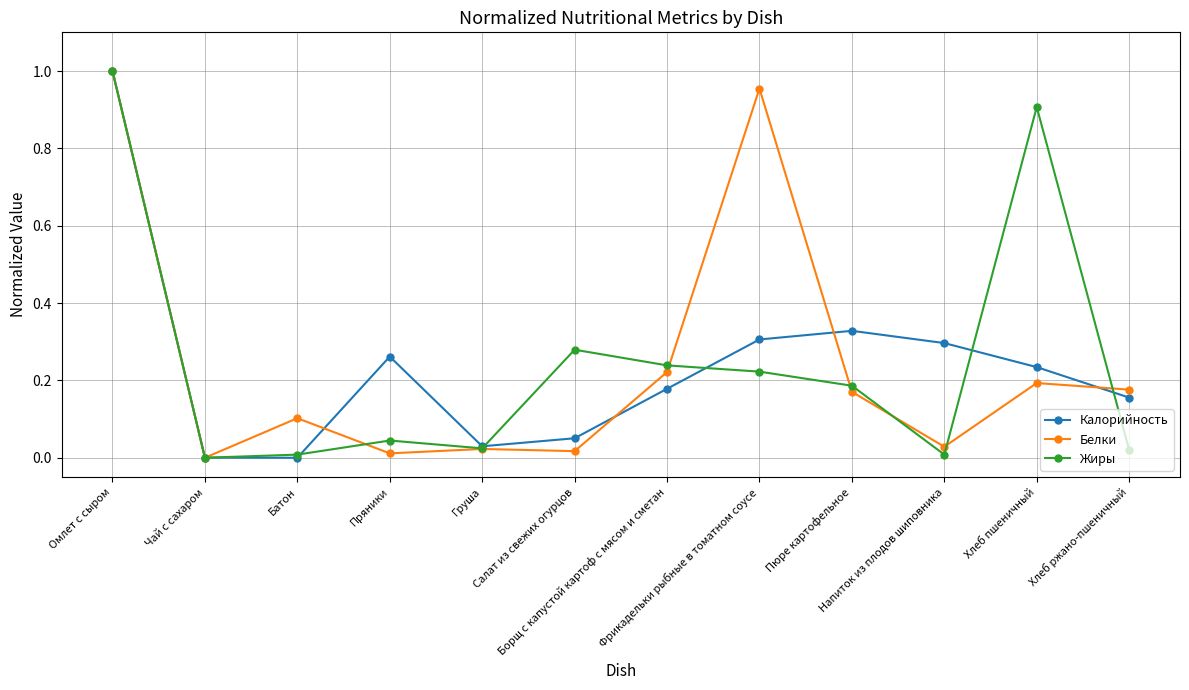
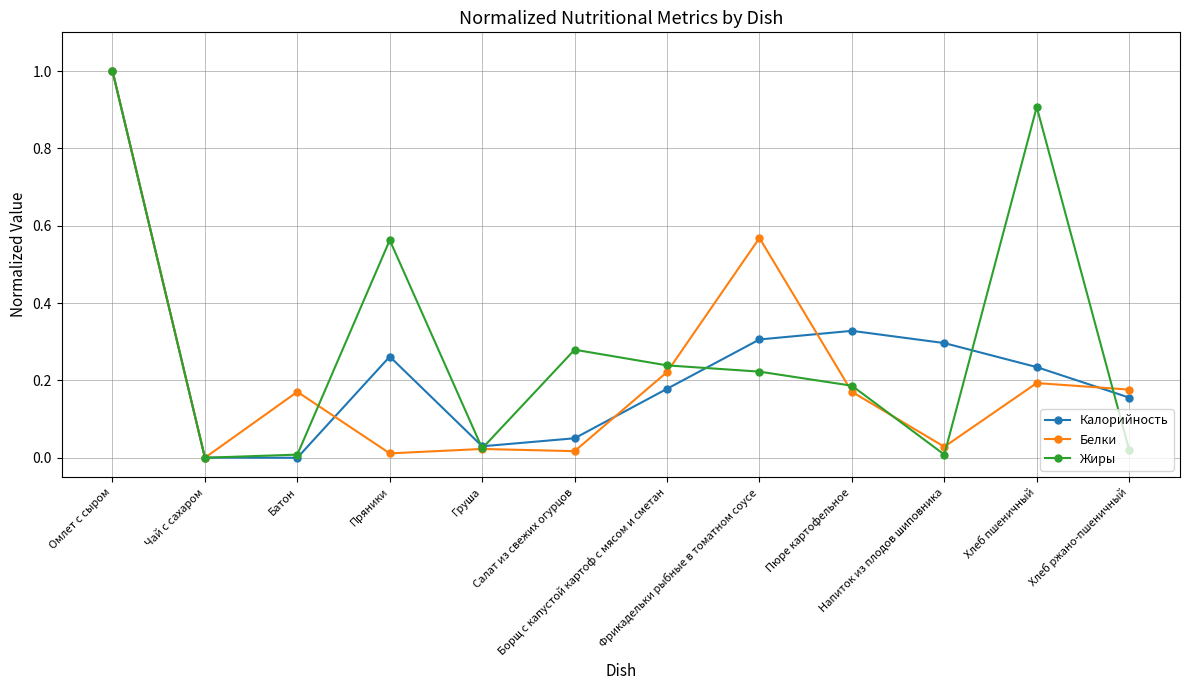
  {
    "Калорийность": {
      "Батон": 0.00,
      "Пряники": 0.26,
      "Салат из свежих огурцов": 0.05,
      "Борщ с капустой картоф с мясом и сметан": 0.18,
      "Фрикадельки рыбные в томатном соусе": 0.31,
      "Пюре картофельное": 0.33,
      "Напиток из плодов шиповника": 0.30,
      "Хлеб пшеничный": 0.23,
      "Хлеб ржано-пшеничный": 0.16
    },
    "Белки": {
-     "Батон": 0.10,
+     "Батон": 0.17,
      "Пряники": 0.01,
      "Салат из свежих огурцов": 0.02,
      "Борщ с капустой картоф с мясом и сметан": 0.22,
-     "Фрикадельки рыбные в томатном соусе": 0.95,
+     "Фрикадельки рыбные в томатном соусе": 0.57,
      "Пюре картофельное": 0.17,
      "Напиток из плодов шиповника": 0.03,
      "Хлеб пшеничный": 0.19,
      "Хлеб ржано-пшеничный": 0.18
    },
    "Жиры": {
      "Батон": 0.01,
-     "Пряники": 0.04,
+     "Пряники": 0.56,
      "Салат из свежих огурцов": 0.28,
      "Борщ с капустой картоф с мясом и сметан": 0.24,
      "Фрикадельки рыбные в томатном соусе": 0.22,
      "Пюре картофельное": 0.19,
      "Напиток из плодов шиповника": 0.01,
      "Хлеб пшеничный": 0.91
    }
  }
